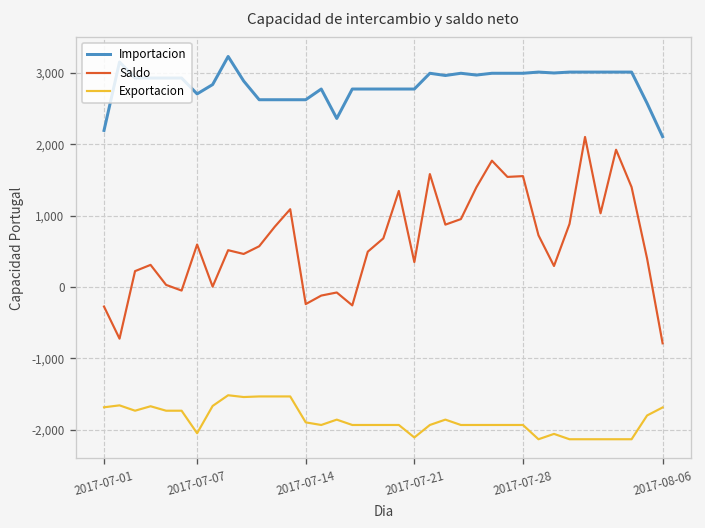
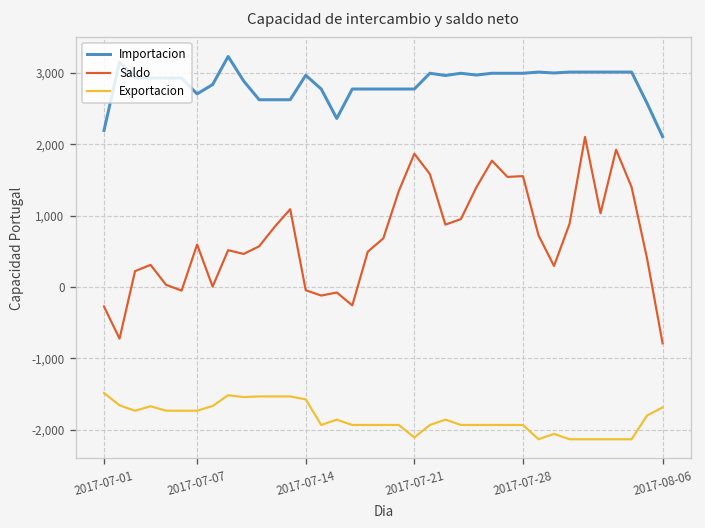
  {
    "Importacion": {
      "2017-07-01": "2,200",
      "2017-07-07": "2,700",
-     "2017-07-14": "2,600",
+     "2017-07-14": "3,000",
      "2017-07-21": "2,800",
      "2017-07-28": "3,000",
      "2017-08-06": "2,100"
    },
    "Saldo": {
      "2017-07-01": "-300",
      "2017-07-07": "600",
-     "2017-07-14": "-200",
-     "2017-07-21": "300",
+     "2017-07-14": "0",
+     "2017-07-21": "1,900",
      "2017-07-28": "1,600",
      "2017-08-06": "-800"
    },
    "Exportacion": {
-     "2017-07-01": "-1,700",
-     "2017-07-07": "-2,000",
-     "2017-07-14": "-1,900",
+     "2017-07-01": "-1,500",
+     "2017-07-07": "-1,700",
+     "2017-07-14": "-1,600",
      "2017-07-21": "-2,100",
      "2017-07-28": "-1,900",
      "2017-08-06": "-1,700"
    }
  }
